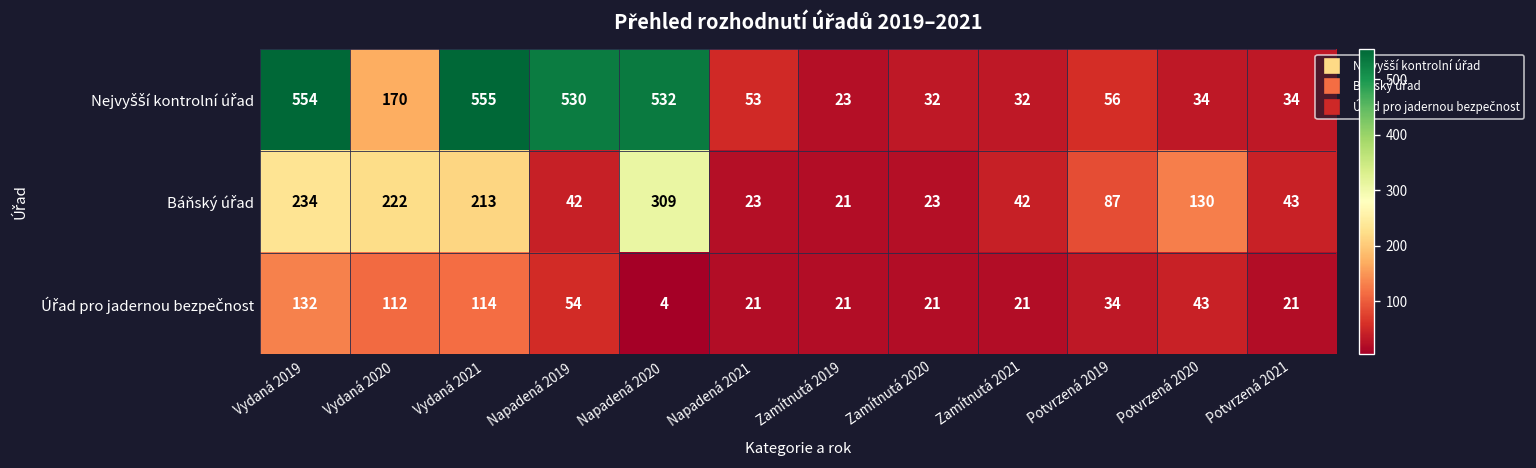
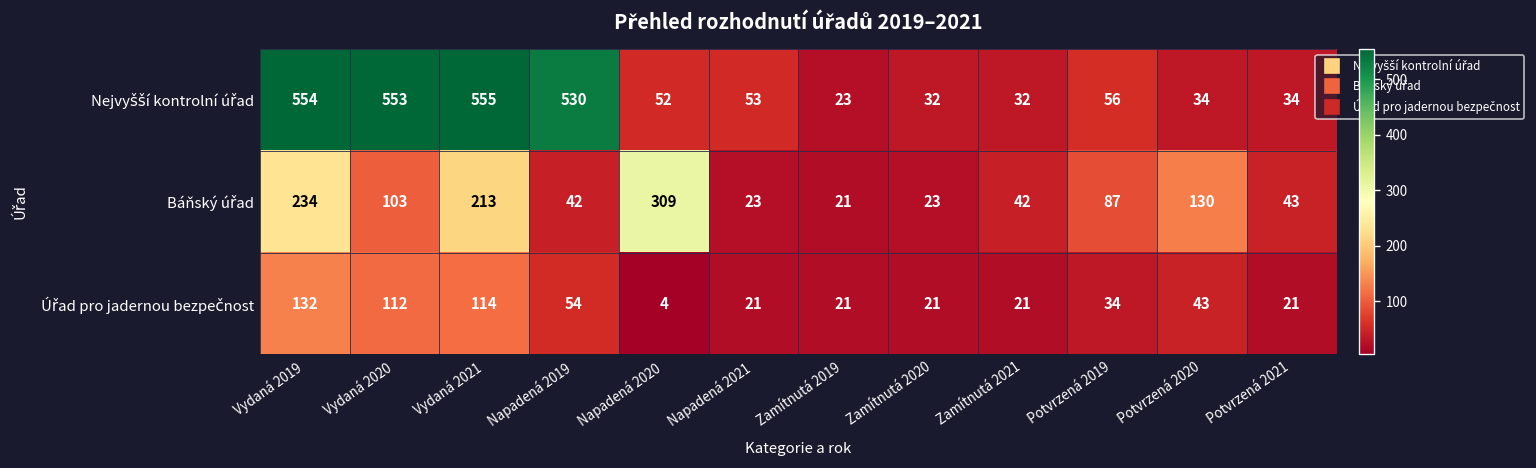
  {
    "Nejvyšší kontrolní úřad": {
      "Vydaná 2019": 554,
-     "Vydaná 2020": 170,
+     "Vydaná 2020": 553,
      "Vydaná 2021": 555,
      "Napadená 2019": 530,
-     "Napadená 2020": 532,
+     "Napadená 2020": 52,
      "Napadená 2021": 53,
      "Zamítnutá 2019": 23,
      "Zamítnutá 2020": 32,
      "Zamítnutá 2021": 32,
      "Potvrzená 2019": 56,
      "Potvrzená 2020": 34,
      "Potvrzená 2021": 34
    },
    "Báňský úřad": {
      "Vydaná 2019": 234,
-     "Vydaná 2020": 222,
+     "Vydaná 2020": 103,
      "Vydaná 2021": 213,
      "Napadená 2019": 42,
      "Napadená 2020": 309,
      "Napadená 2021": 23,
      "Zamítnutá 2019": 21,
      "Zamítnutá 2020": 23,
      "Zamítnutá 2021": 42,
      "Potvrzená 2019": 87,
      "Potvrzená 2020": 130,
      "Potvrzená 2021": 43
    },
    "Úřad pro jadernou bezpečnost": {
      "Vydaná 2019": 132,
      "Vydaná 2020": 112,
      "Vydaná 2021": 114,
      "Napadená 2019": 54,
      "Napadená 2020": 4,
      "Napadená 2021": 21,
      "Zamítnutá 2019": 21,
      "Zamítnutá 2020": 21,
      "Zamítnutá 2021": 21,
      "Potvrzená 2019": 34,
      "Potvrzená 2020": 43,
      "Potvrzená 2021": 21
    }
  }
